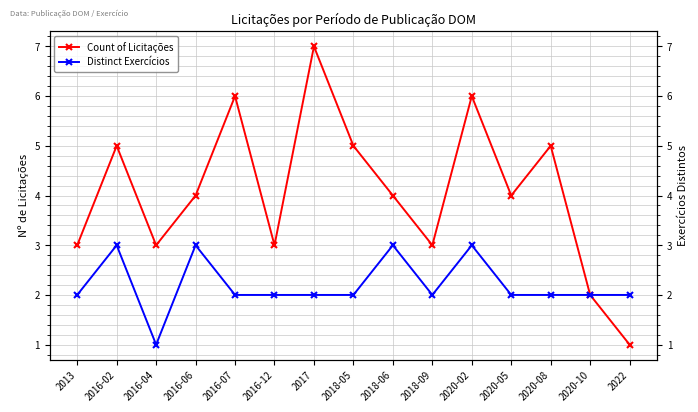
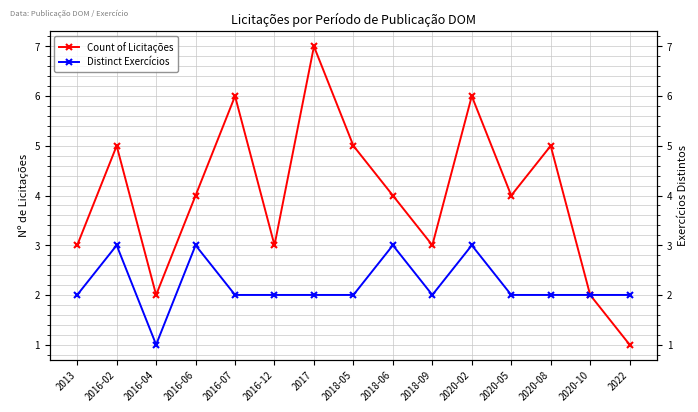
  {
    "Count of Licitações": {
      "2013": 3,
      "2016-02": 5,
-     "2016-04": 3,
+     "2016-04": 2,
      "2016-06": 4,
      "2016-07": 6,
      "2016-12": 3,
      "2017": 7,
      "2018-05": 5,
      "2018-06": 4,
      "2018-09": 3,
      "2020-02": 6,
      "2020-05": 4,
      "2020-08": 5,
      "2022": 1
    },
    "Distinct Exercícios": {
      "2013": 2,
      "2016-02": 3,
      "2016-04": 1,
      "2016-06": 3,
      "2016-07": 2,
      "2016-12": 2,
      "2017": 2,
      "2018-05": 2,
      "2018-06": 3,
      "2018-09": 2,
      "2020-02": 3,
      "2020-05": 2,
      "2020-08": 2,
      "2022": 2
    }
  }
